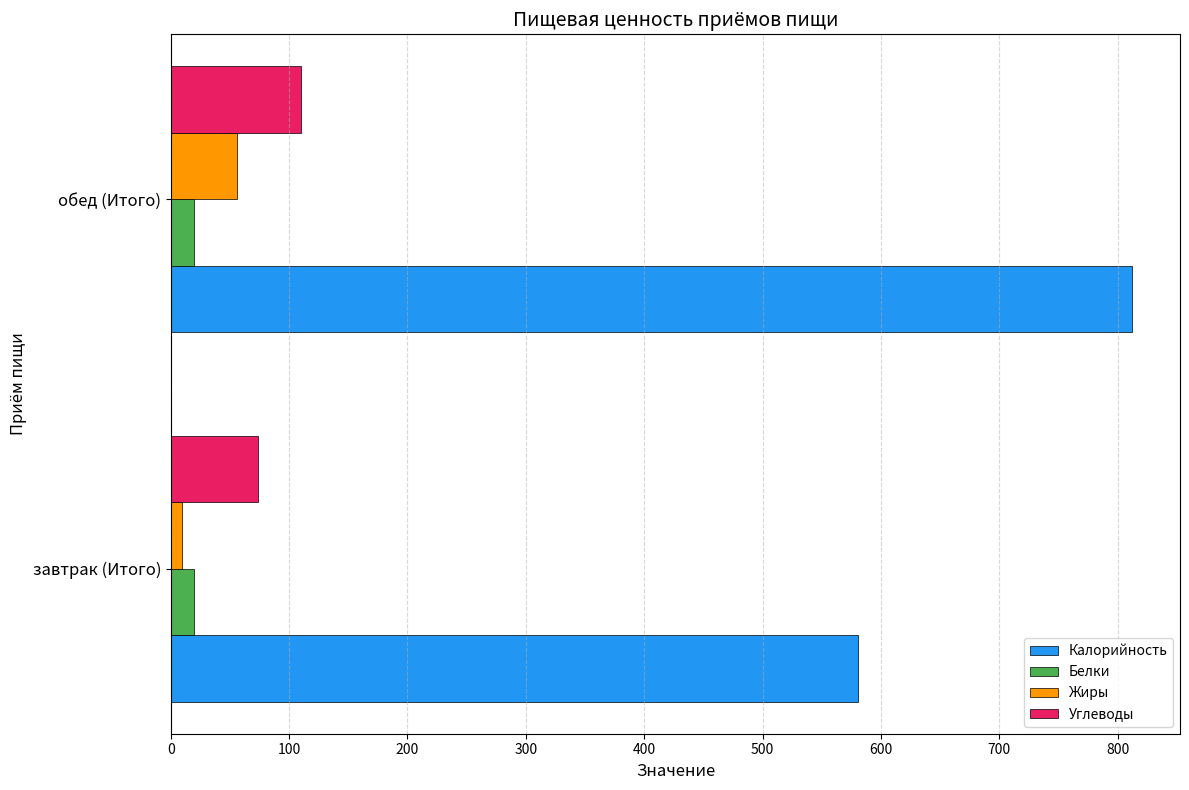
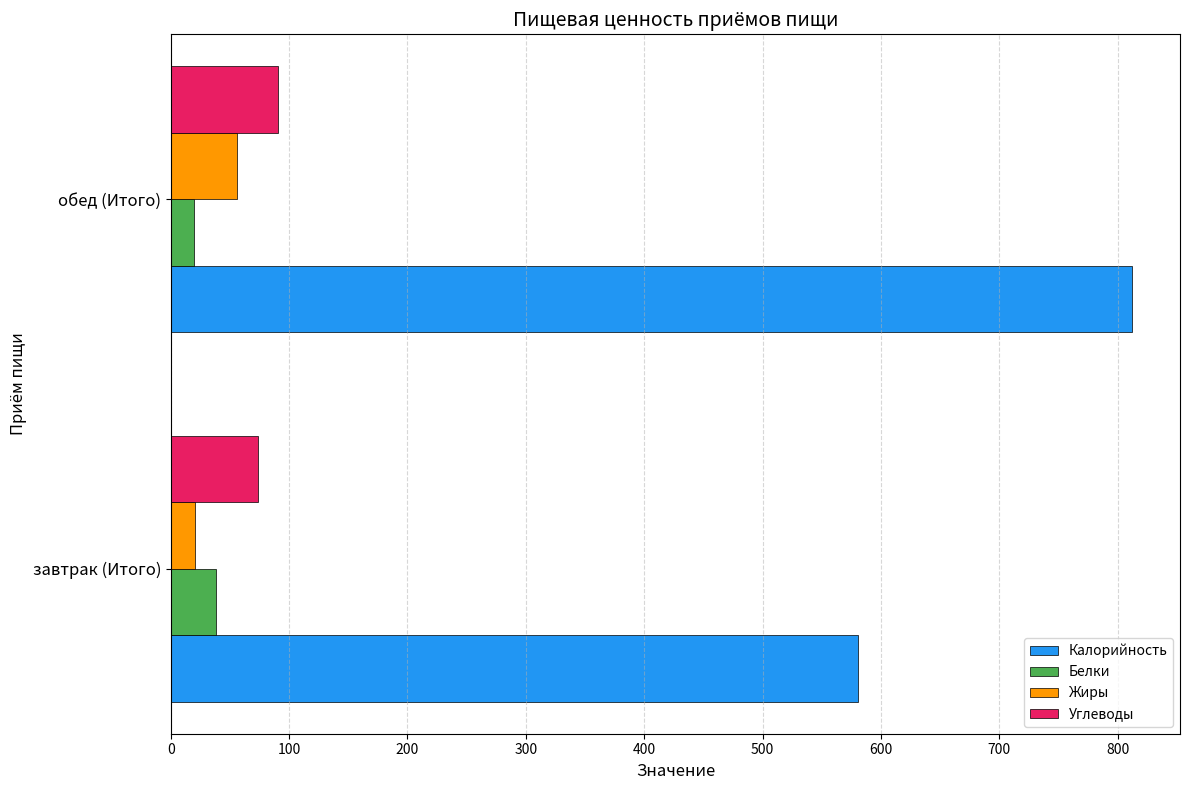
  {
    "Калорийность": {
      "обед (Итого)": 812,
      "завтрак (Итого)": 580
    },
    "Белки": {
      "обед (Итого)": 19,
-     "завтрак (Итого)": 19
+     "завтрак (Итого)": 39
    },
    "Жиры": {
      "обед (Итого)": 56,
-     "завтрак (Итого)": 10
+     "завтрак (Итого)": 20
    },
    "Углеводы": {
-     "обед (Итого)": 110,
+     "обед (Итого)": 91,
      "завтрак (Итого)": 74
    }
  }
